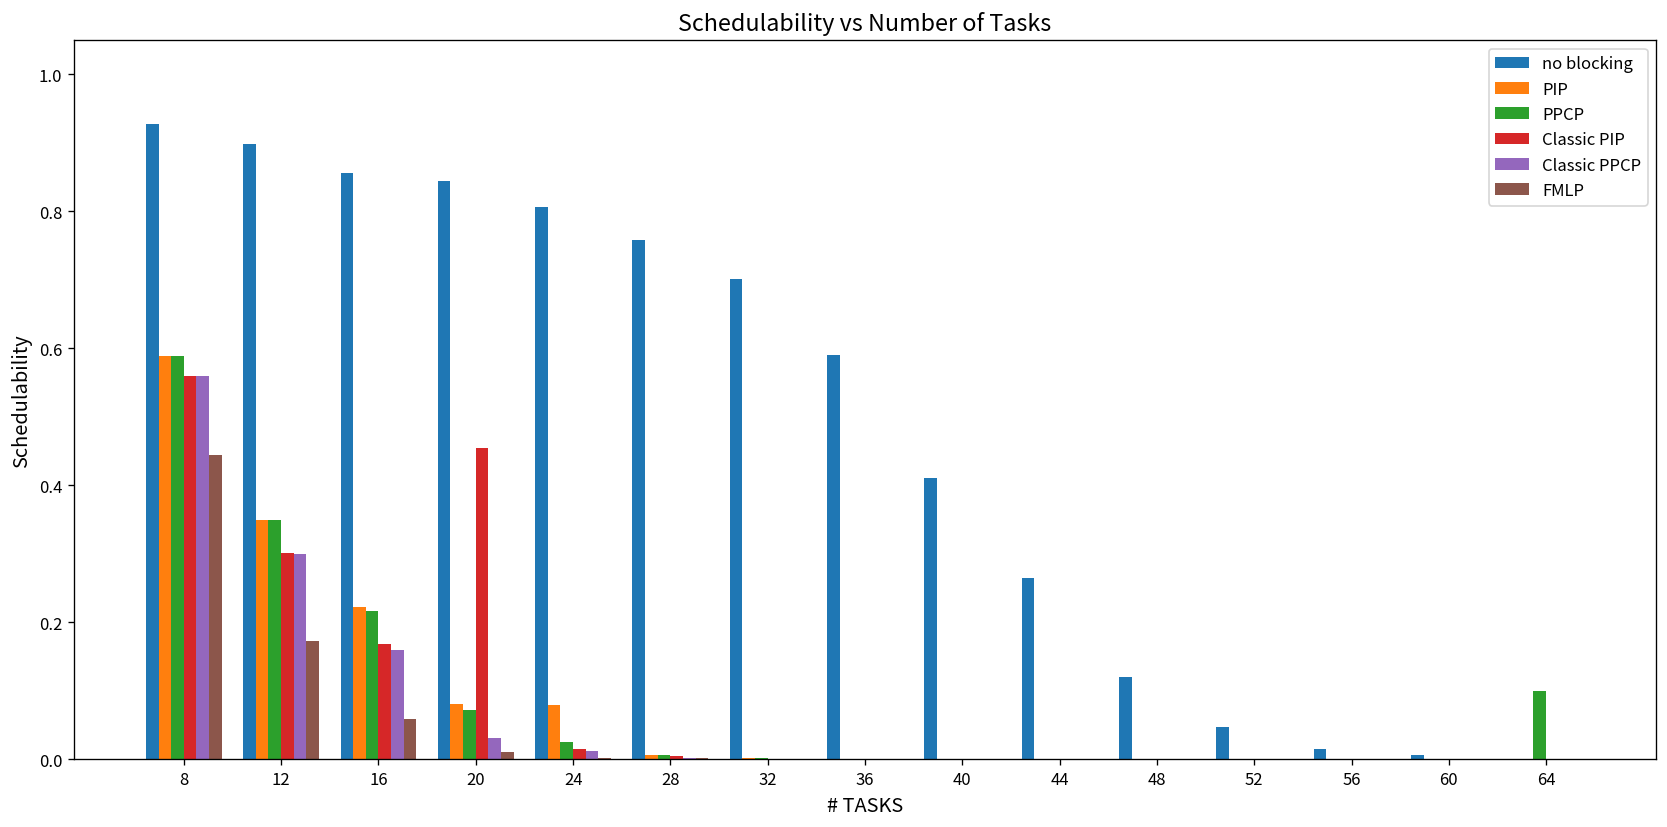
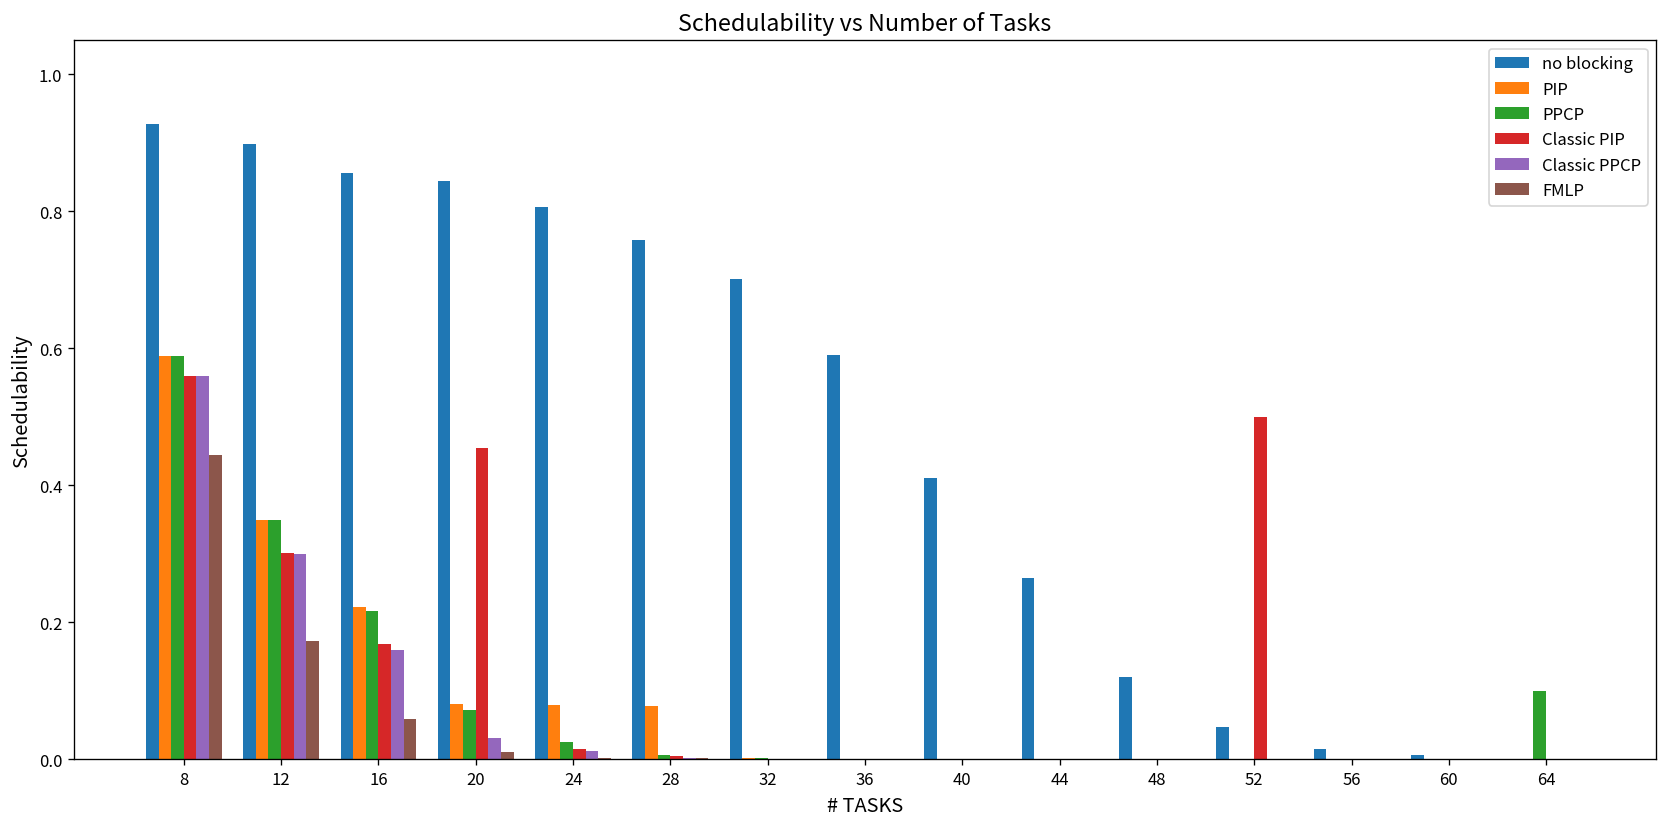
  {
    "no blocking": {
      "8": 0.93,
      "12": 0.90,
      "16": 0.86,
      "20": 0.85,
      "24": 0.81,
      "28": 0.76,
      "32": 0.70,
      "36": 0.59,
      "40": 0.41,
      "44": 0.27,
      "48": 0.12,
      "52": 0.05,
      "56": 0.01,
      "60": 0.01
    },
    "PIP": {
      "8": 0.59,
      "12": 0.35,
      "16": 0.22,
      "20": 0.08,
      "24": 0.08,
-     "28": 0.01,
+     "28": 0.08,
      "40": 0.00,
      "44": 0.00,
      "48": 0.00,
      "52": 0.00,
      "56": 0.00,
      "60": 0.00,
      "64": 0.00
    },
    "PPCP": {
      "8": 0.59,
      "12": 0.35,
      "16": 0.22,
      "20": 0.07,
      "24": 0.03,
      "28": 0.01,
      "40": 0.00,
      "44": 0.00,
      "48": 0.00,
      "52": 0.00,
      "56": 0.00,
      "60": 0.00,
      "64": 0.10
    },
    "Classic PIP": {
      "8": 0.56,
      "12": 0.3,
      "16": 0.17,
      "20": 0.46,
      "24": 0.01,
      "28": 0.00,
      "40": 0.0,
      "44": 0.0,
      "48": 0.0,
-     "52": 0.0,
+     "52": 0.5,
      "56": 0.0,
      "60": 0.0,
      "64": 0.0
    },
    "Classic PPCP": {
      "8": 0.56,
      "12": 0.30,
      "16": 0.16,
      "20": 0.03,
      "24": 0.01,
      "36": 0.00,
      "40": 0.00,
      "44": 0.00,
      "48": 0.00,
      "52": 0.00,
      "56": 0.00,
      "60": 0.00,
      "64": 0.00
    },
    "FMLP": {
      "8": 0.44,
      "12": 0.17,
      "16": 0.06,
      "20": 0.01,
      "32": 0.00,
      "36": 0.00,
      "40": 0.00,
      "44": 0.00,
      "48": 0.00,
      "52": 0.00,
      "56": 0.00,
      "60": 0.00,
      "64": 0.00
    }
  }
